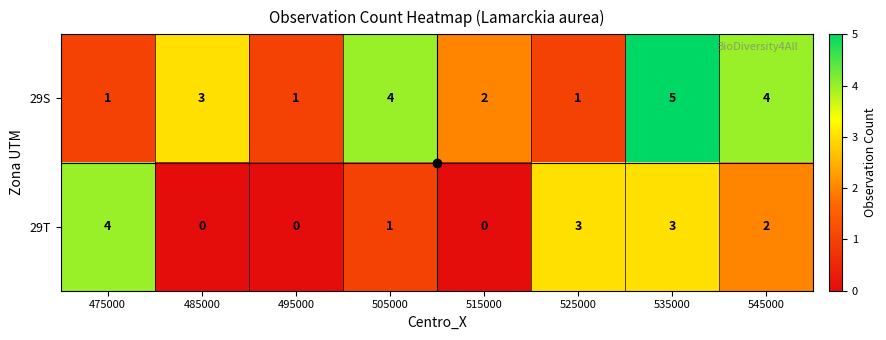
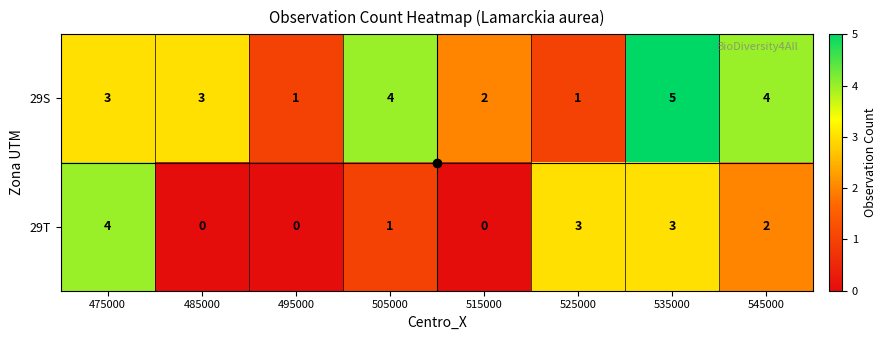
  {
    "29S": {
-     "475000": 1,
+     "475000": 3,
      "485000": 3,
      "495000": 1,
      "505000": 4,
      "515000": 2,
      "525000": 1,
      "535000": 5
    },
    "29T": {
      "475000": 4,
      "485000": 0,
      "495000": 0,
      "505000": 1,
      "515000": 0,
      "525000": 3,
      "535000": 3,
      "545000": 2
    }
  }
